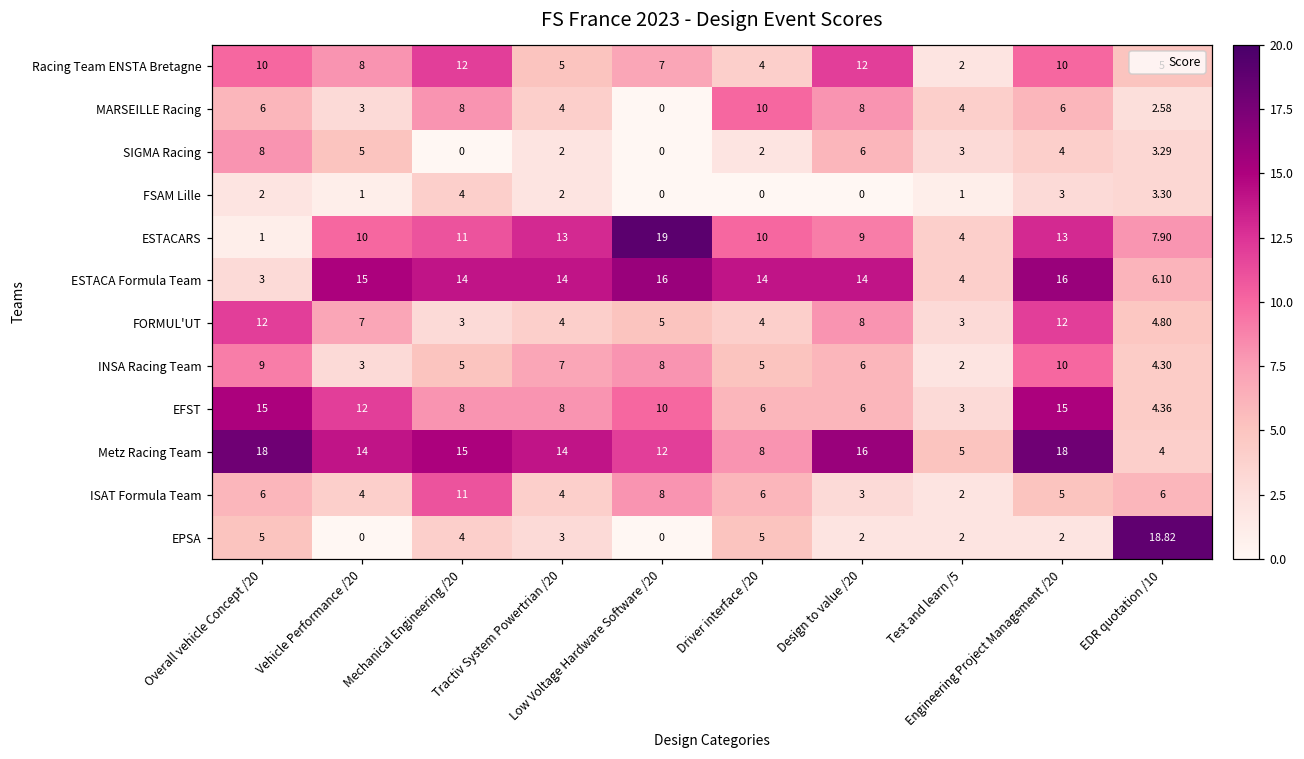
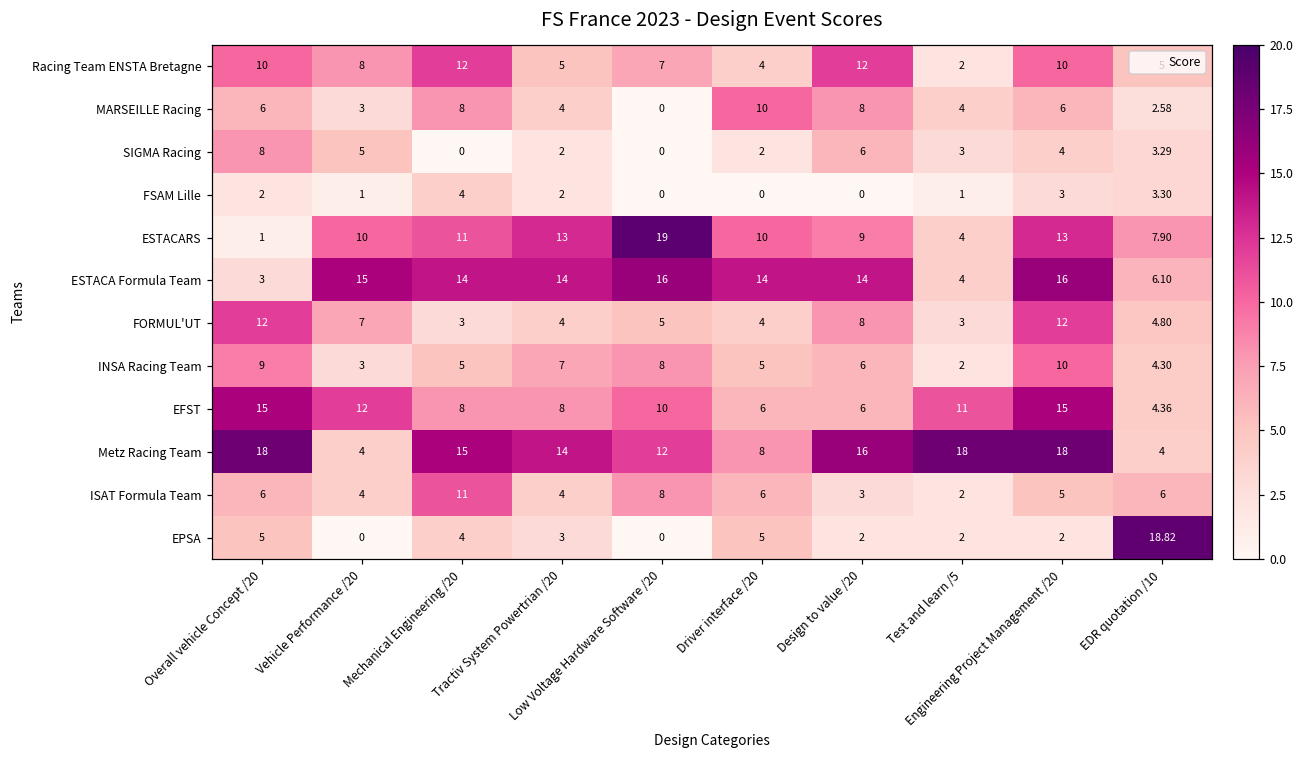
  {
    "Racing Team ENSTA Bretagne": {
      "Overall vehicle Concept /20": 10,
      "Vehicle Performance /20": 8,
      "Mechanical Engineering /20": 12,
      "Tractiv System Powertrian /20": 5,
      "Low Voltage Hardware Software /20": 7,
      "Driver interface /20": 4,
      "Design to value /20": 12,
      "Test and learn /5": 2,
      "Engineering Project Management /20": 10
    },
    "MARSEILLE Racing": {
      "Overall vehicle Concept /20": 6,
      "Vehicle Performance /20": 3,
      "Mechanical Engineering /20": 8,
      "Tractiv System Powertrian /20": 4,
      "Low Voltage Hardware Software /20": 0,
      "Driver interface /20": 10,
      "Design to value /20": 8,
      "Test and learn /5": 4,
      "Engineering Project Management /20": 6,
      "EDR quotation /10": 2.58
    },
    "SIGMA Racing": {
      "Overall vehicle Concept /20": 8,
      "Vehicle Performance /20": 5,
      "Mechanical Engineering /20": 0,
      "Tractiv System Powertrian /20": 2,
      "Low Voltage Hardware Software /20": 0,
      "Driver interface /20": 2,
      "Design to value /20": 6,
      "Test and learn /5": 3,
      "Engineering Project Management /20": 4,
      "EDR quotation /10": 3.29
    },
    "FSAM Lille": {
      "Overall vehicle Concept /20": 2,
      "Vehicle Performance /20": 1,
      "Mechanical Engineering /20": 4,
      "Tractiv System Powertrian /20": 2,
      "Low Voltage Hardware Software /20": 0,
      "Driver interface /20": 0,
      "Design to value /20": 0,
      "Test and learn /5": 1,
      "Engineering Project Management /20": 3,
      "EDR quotation /10": 3.30
    },
    "ESTACARS": {
      "Overall vehicle Concept /20": 1,
      "Vehicle Performance /20": 10,
      "Mechanical Engineering /20": 11,
      "Tractiv System Powertrian /20": 13,
      "Low Voltage Hardware Software /20": 19,
      "Driver interface /20": 10,
      "Design to value /20": 9,
      "Test and learn /5": 4,
      "Engineering Project Management /20": 13,
      "EDR quotation /10": 7.90
    },
    "ESTACA Formula Team": {
      "Overall vehicle Concept /20": 3,
      "Vehicle Performance /20": 15,
      "Mechanical Engineering /20": 14,
      "Tractiv System Powertrian /20": 14,
      "Low Voltage Hardware Software /20": 16,
      "Driver interface /20": 14,
      "Design to value /20": 14,
      "Test and learn /5": 4,
      "Engineering Project Management /20": 16,
      "EDR quotation /10": 6.10
    },
    "FORMUL'UT": {
      "Overall vehicle Concept /20": 12,
      "Vehicle Performance /20": 7,
      "Mechanical Engineering /20": 3,
      "Tractiv System Powertrian /20": 4,
      "Low Voltage Hardware Software /20": 5,
      "Driver interface /20": 4,
      "Design to value /20": 8,
      "Test and learn /5": 3,
      "Engineering Project Management /20": 12,
      "EDR quotation /10": 4.80
    },
    "INSA Racing Team": {
      "Overall vehicle Concept /20": 9,
      "Vehicle Performance /20": 3,
      "Mechanical Engineering /20": 5,
      "Tractiv System Powertrian /20": 7,
      "Low Voltage Hardware Software /20": 8,
      "Driver interface /20": 5,
      "Design to value /20": 6,
      "Test and learn /5": 2,
      "Engineering Project Management /20": 10,
      "EDR quotation /10": 4.30
    },
    "EFST": {
      "Overall vehicle Concept /20": 15,
      "Vehicle Performance /20": 12,
      "Mechanical Engineering /20": 8,
      "Tractiv System Powertrian /20": 8,
      "Low Voltage Hardware Software /20": 10,
      "Driver interface /20": 6,
      "Design to value /20": 6,
-     "Test and learn /5": 3,
+     "Test and learn /5": 11,
      "Engineering Project Management /20": 15,
      "EDR quotation /10": 4.36
    },
    "Metz Racing Team": {
      "Overall vehicle Concept /20": 18,
-     "Vehicle Performance /20": 14,
+     "Vehicle Performance /20": 4,
      "Mechanical Engineering /20": 15,
      "Tractiv System Powertrian /20": 14,
      "Low Voltage Hardware Software /20": 12,
      "Driver interface /20": 8,
      "Design to value /20": 16,
-     "Test and learn /5": 5,
+     "Test and learn /5": 18,
      "Engineering Project Management /20": 18,
      "EDR quotation /10": 4
    },
    "ISAT Formula Team": {
      "Overall vehicle Concept /20": 6,
      "Vehicle Performance /20": 4,
      "Mechanical Engineering /20": 11,
      "Tractiv System Powertrian /20": 4,
      "Low Voltage Hardware Software /20": 8,
      "Driver interface /20": 6,
      "Design to value /20": 3,
      "Test and learn /5": 2,
      "Engineering Project Management /20": 5,
      "EDR quotation /10": 6
    },
    "EPSA": {
      "Overall vehicle Concept /20": 5,
      "Vehicle Performance /20": 0,
      "Mechanical Engineering /20": 4,
      "Tractiv System Powertrian /20": 3,
      "Low Voltage Hardware Software /20": 0,
      "Driver interface /20": 5,
      "Design to value /20": 2,
      "Test and learn /5": 2,
      "Engineering Project Management /20": 2,
      "EDR quotation /10": 18.82
    }
  }
